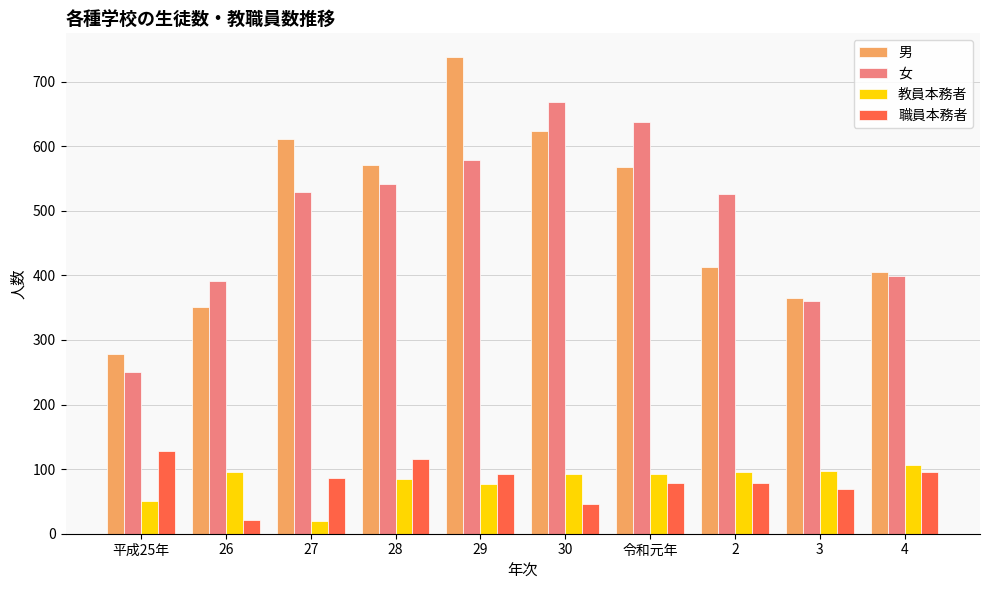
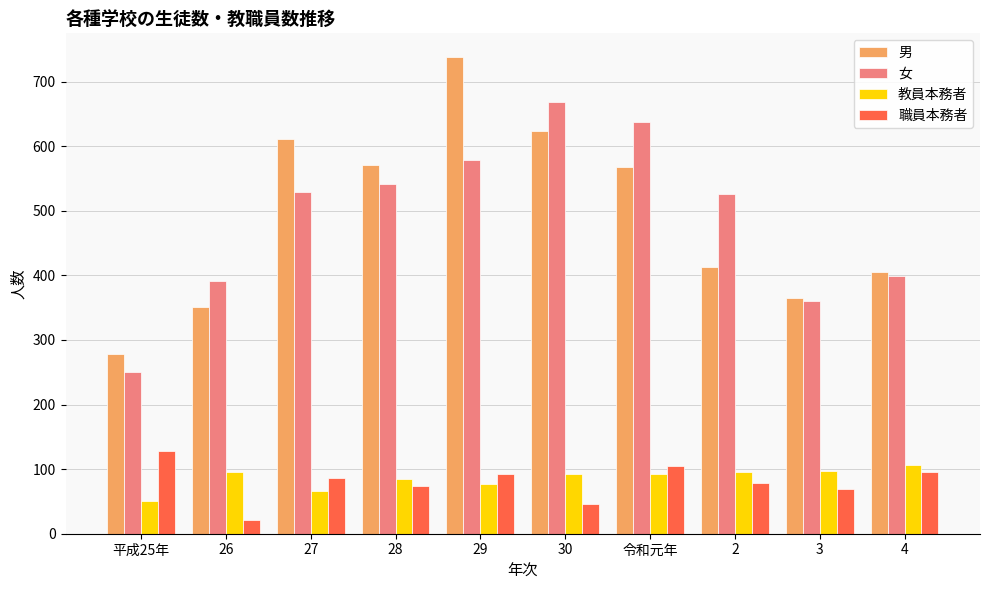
  {
    "教員本務者": {
      "平成25年": 50,
      "26": 100,
-     "27": 20,
+     "27": 70,
      "28": 80,
      "29": 80,
      "30": 90,
      "令和元年": 90,
      "2": 100,
      "3": 100,
      "4": 110
    },
    "職員本務者": {
      "平成25年": 130,
      "26": 20,
      "27": 90,
-     "28": 120,
+     "28": 70,
      "29": 90,
      "30": 50,
-     "令和元年": 80,
+     "令和元年": 110,
      "2": 80,
      "3": 70,
      "4": 100
    }
  }
